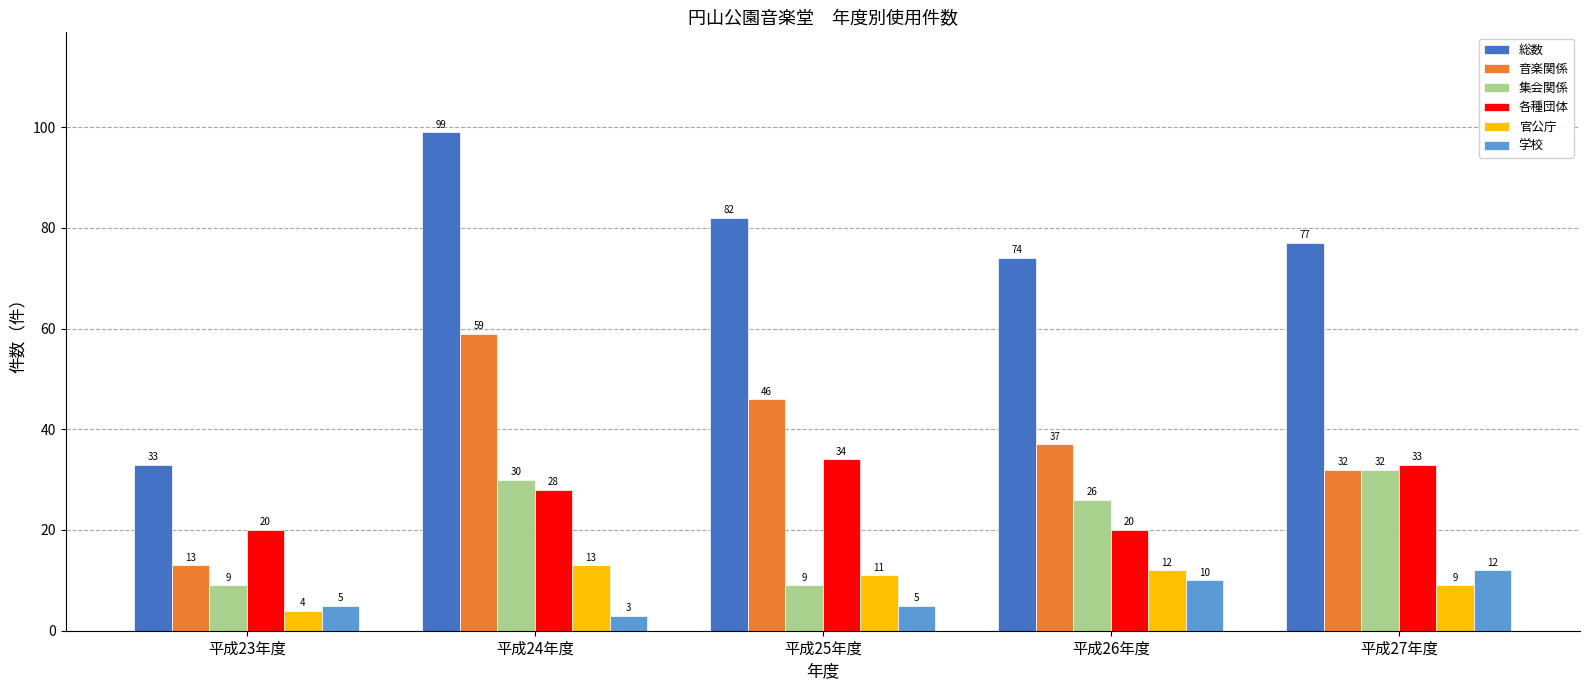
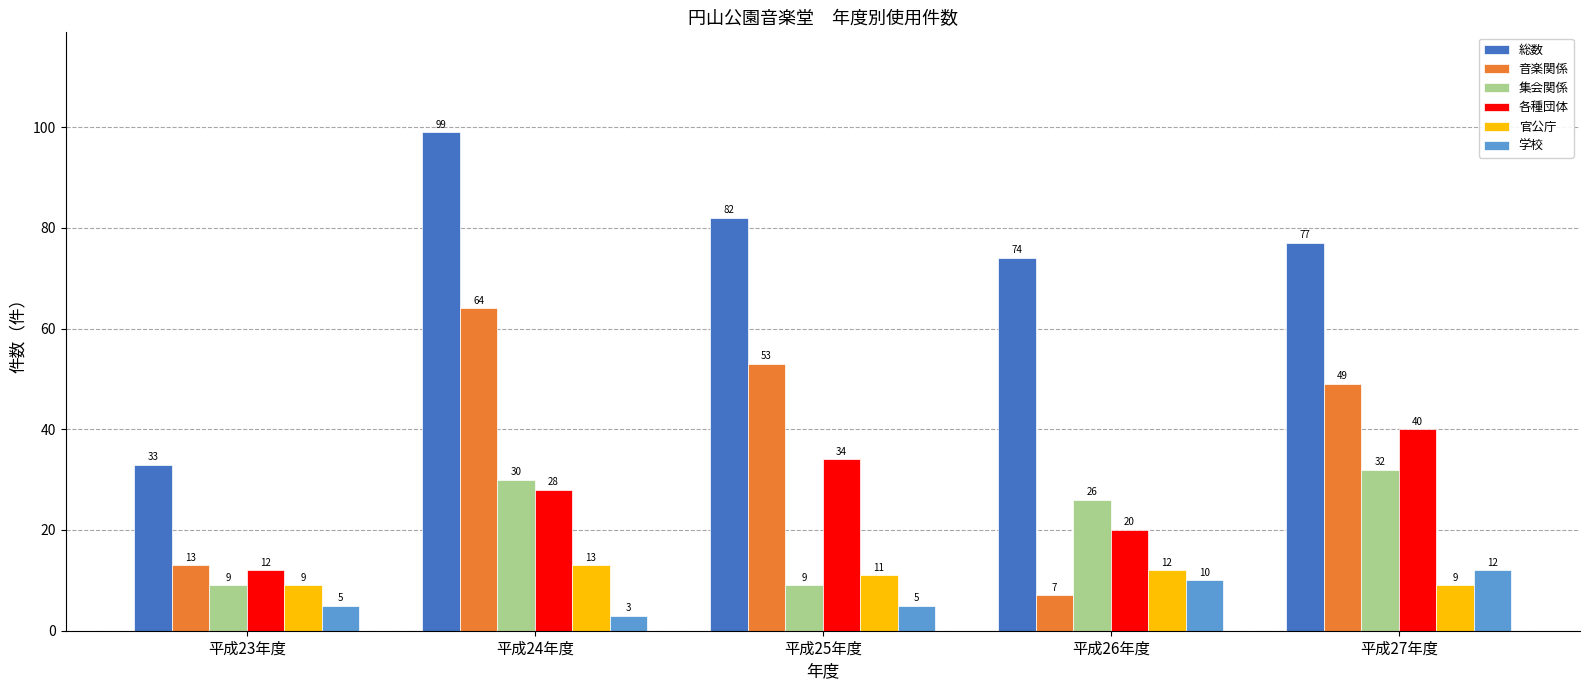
  {
    "音楽関係": {
      "平成23年度": 13,
-     "平成24年度": 59,
-     "平成25年度": 46,
-     "平成26年度": 37,
-     "平成27年度": 32
+     "平成24年度": 64,
+     "平成25年度": 53,
+     "平成26年度": 7,
+     "平成27年度": 49
    },
    "集会関係": {
      "平成23年度": 9,
      "平成24年度": 30,
      "平成25年度": 9,
      "平成26年度": 26,
      "平成27年度": 32
    },
    "各種団体": {
-     "平成23年度": 20,
+     "平成23年度": 12,
      "平成24年度": 28,
      "平成25年度": 34,
      "平成26年度": 20,
-     "平成27年度": 33
+     "平成27年度": 40
    },
    "官公庁": {
-     "平成23年度": 4,
+     "平成23年度": 9,
      "平成24年度": 13,
      "平成25年度": 11,
      "平成26年度": 12,
      "平成27年度": 9
    }
  }
